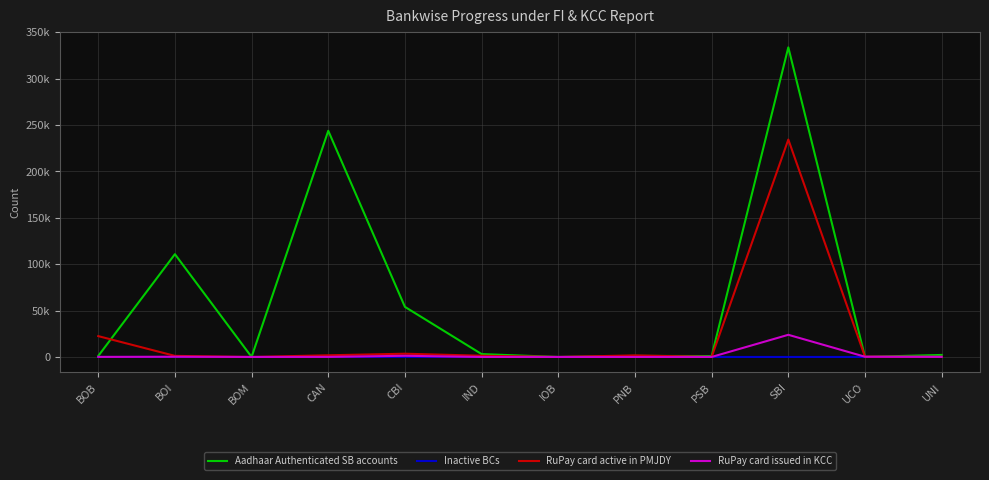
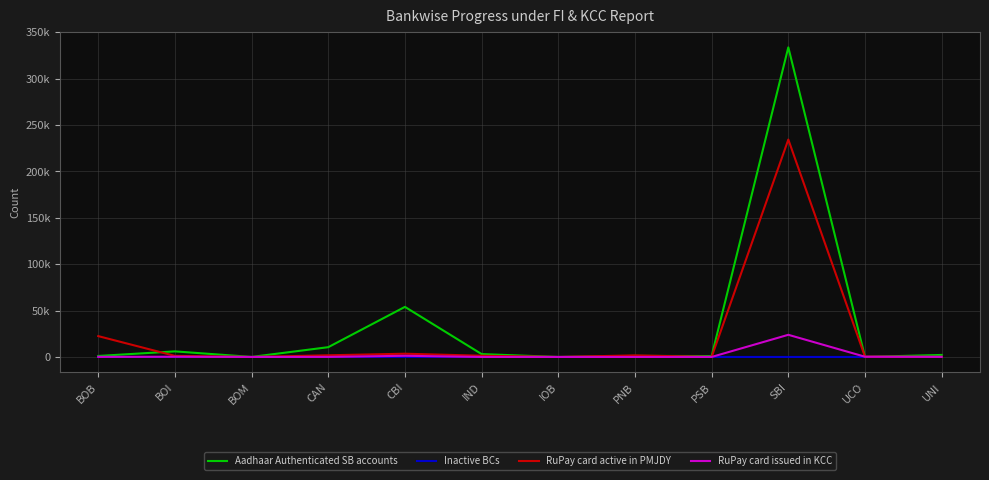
  {
    "Aadhaar Authenticated SB accounts": {
-     "BOI": 110000,
-     "CAN": 240000,
+     "BOI": 10000,
+     "CAN": 10000,
      "CBI": 50000,
      "SBI": 330000
    },
    "Inactive BCs": {
      "SBI": 0
    },
    "RuPay card active in PMJDY": {
      "BOB": 20000,
      "SBI": 230000
    },
    "RuPay card issued in KCC": {
      "SBI": 20000
    }
  }
